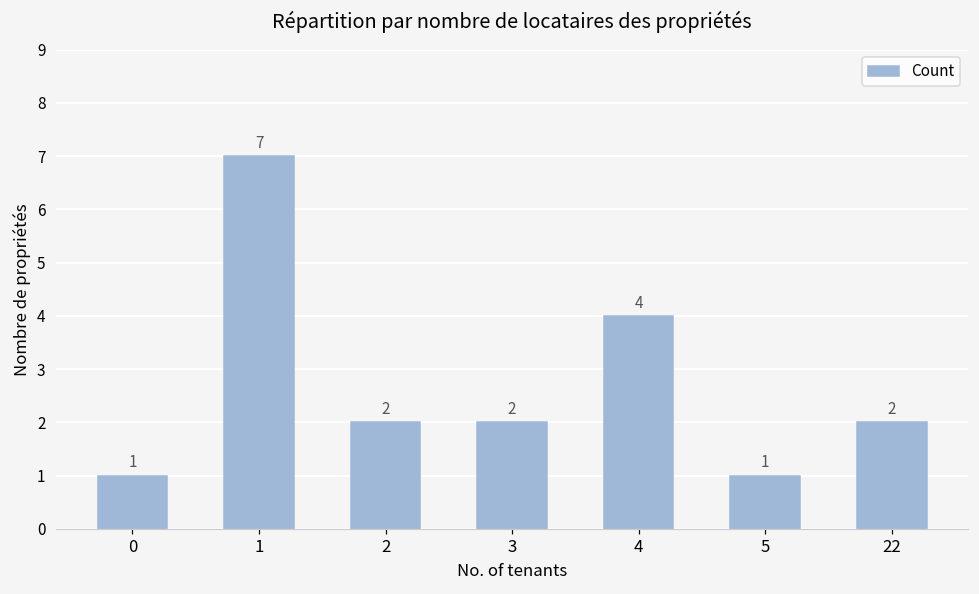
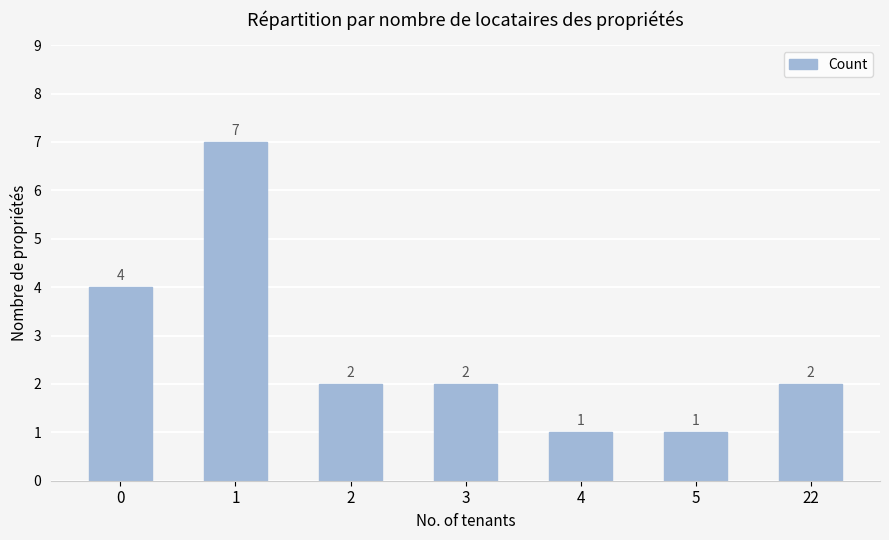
  {
-   "0": 1,
+   "0": 4,
    "1": 7,
    "2": 2,
    "3": 2,
-   "4": 4,
+   "4": 1,
    "5": 1,
    "22": 2
  }
